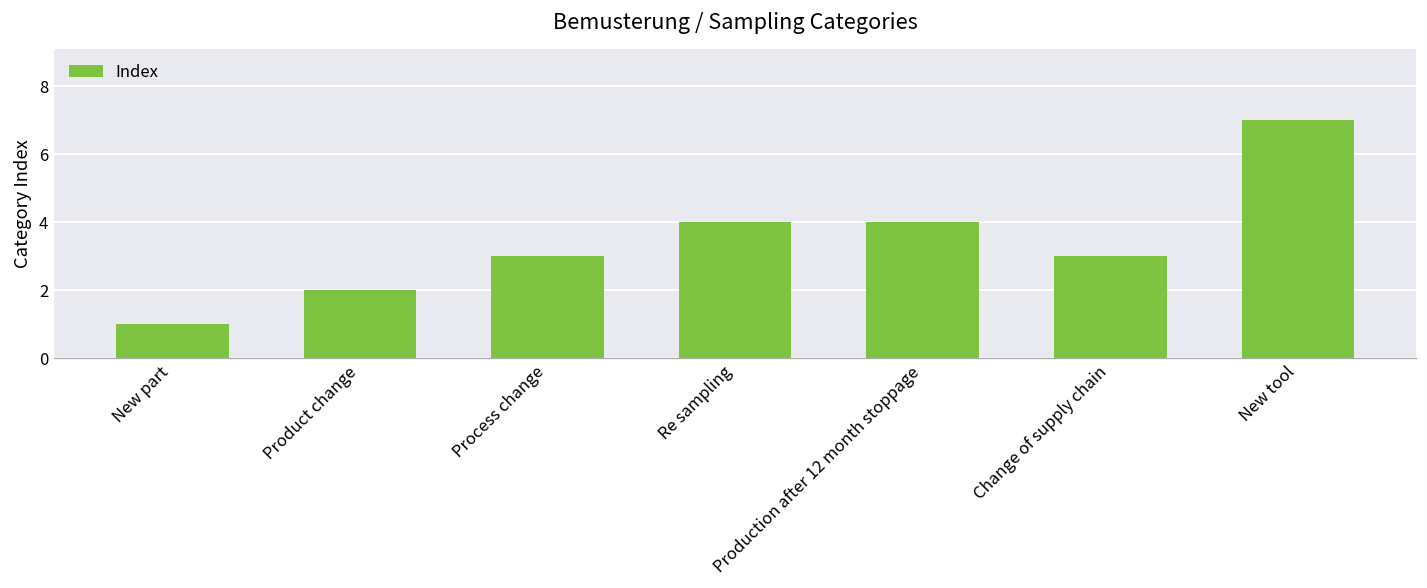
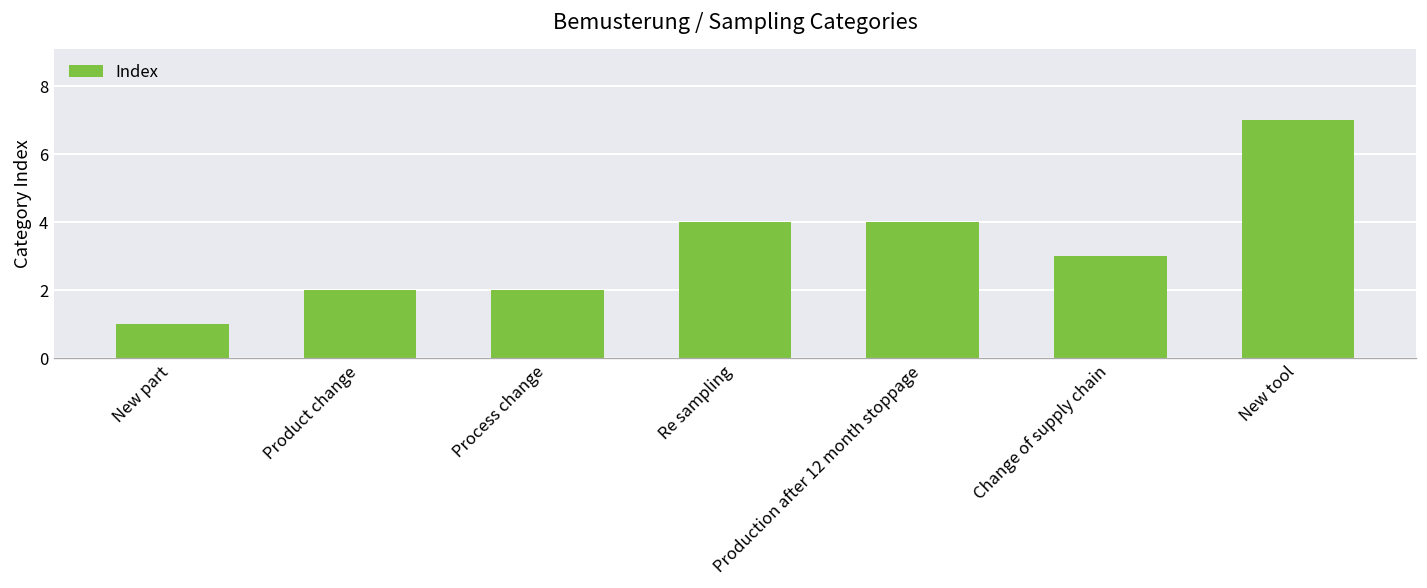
  {
    "New part": 1,
    "Product change": 2,
-   "Process change": 3,
+   "Process change": 2,
    "Re sampling": 4,
    "Production after 12 month stoppage": 4,
    "Change of supply chain": 3,
    "New tool": 7
  }
